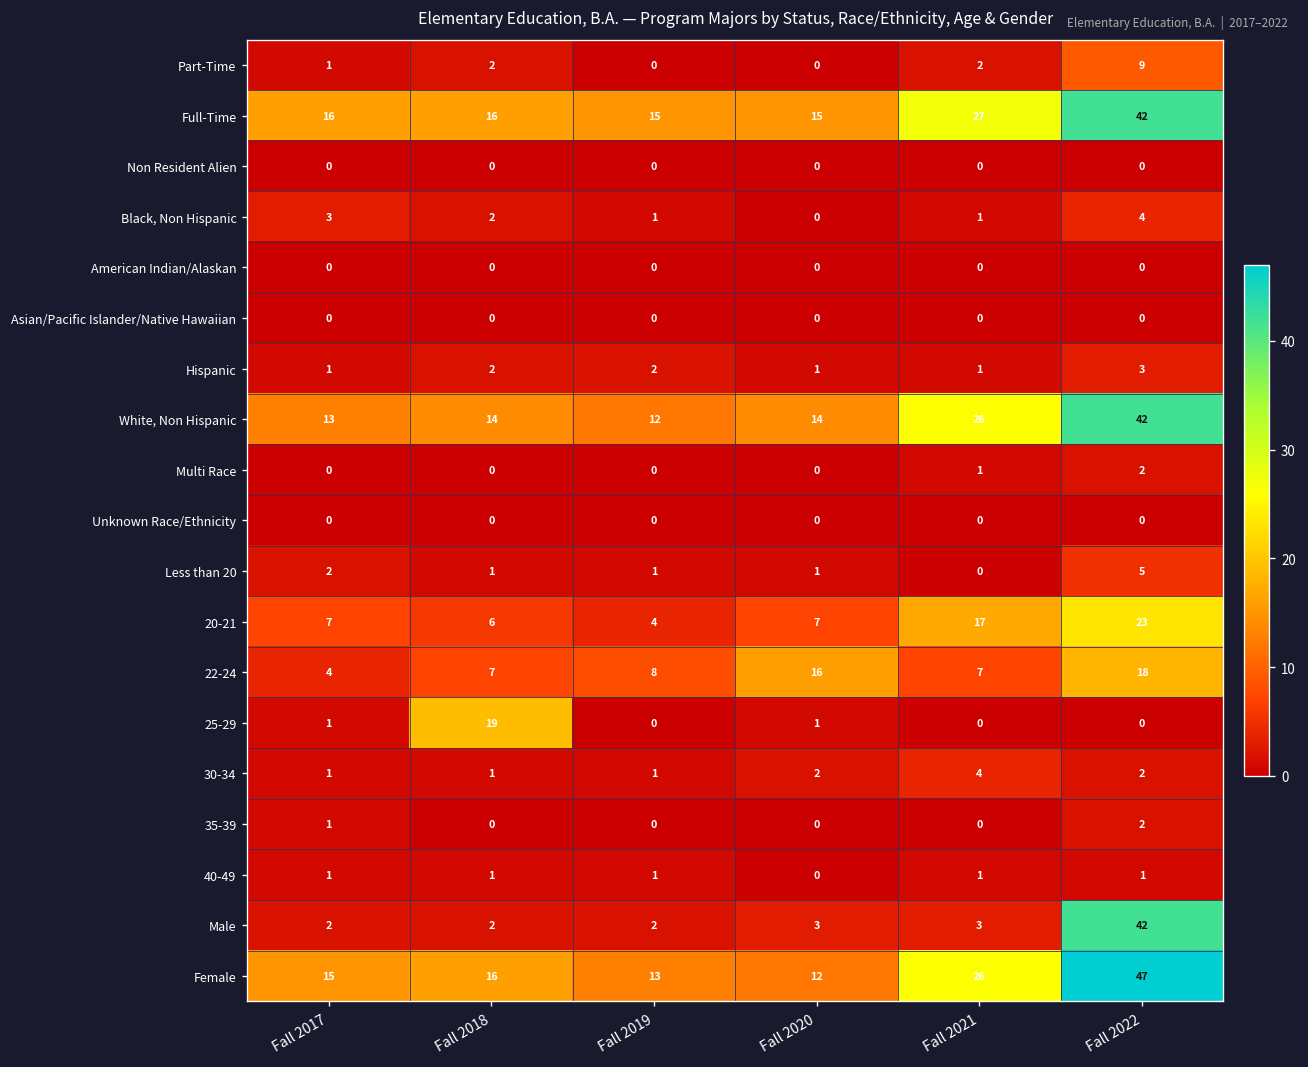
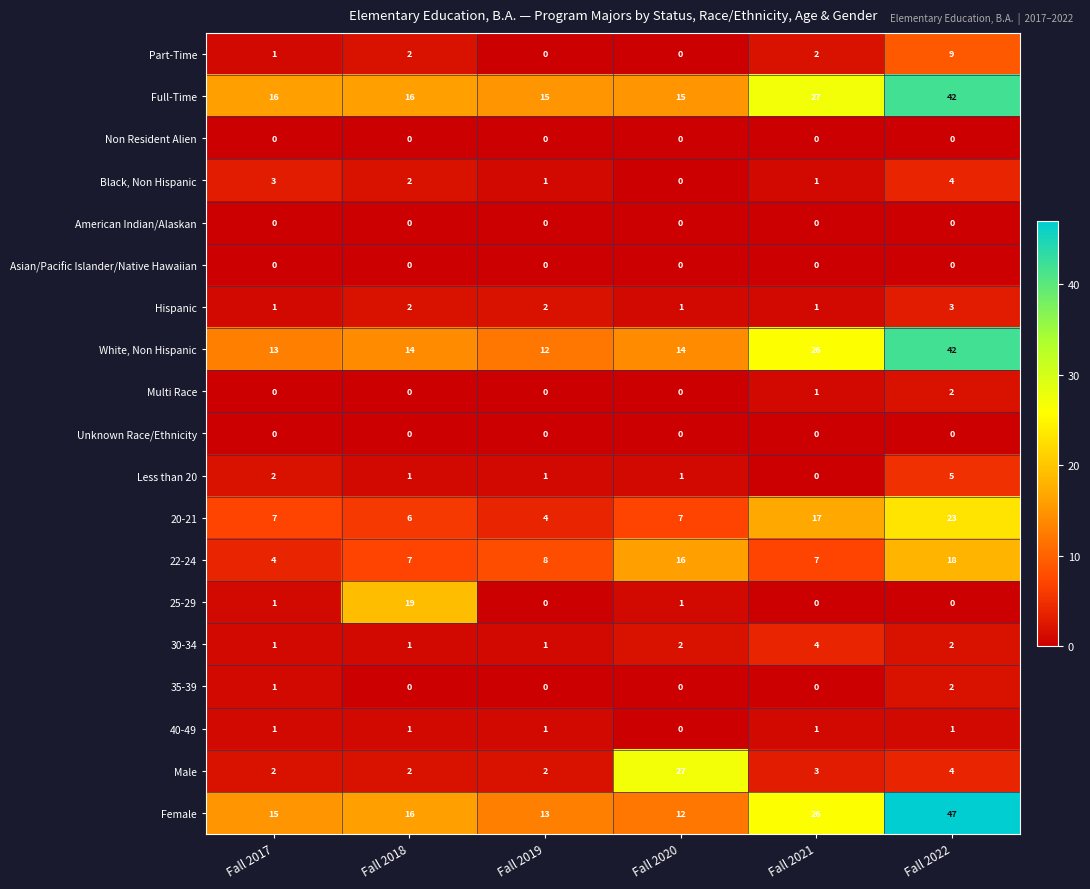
  {
    "Part-Time": {
      "Fall 2017": 1,
      "Fall 2018": 2,
      "Fall 2019": 0,
      "Fall 2020": 0,
      "Fall 2021": 2,
      "Fall 2022": 9
    },
    "Full-Time": {
      "Fall 2017": 16,
      "Fall 2018": 16,
      "Fall 2019": 15,
      "Fall 2020": 15,
      "Fall 2021": 27,
      "Fall 2022": 42
    },
    "Non Resident Alien": {
      "Fall 2017": 0,
      "Fall 2018": 0,
      "Fall 2019": 0,
      "Fall 2020": 0,
      "Fall 2021": 0,
      "Fall 2022": 0
    },
    "Black, Non Hispanic": {
      "Fall 2017": 3,
      "Fall 2018": 2,
      "Fall 2019": 1,
      "Fall 2020": 0,
      "Fall 2021": 1,
      "Fall 2022": 4
    },
    "American Indian/Alaskan": {
      "Fall 2017": 0,
      "Fall 2018": 0,
      "Fall 2019": 0,
      "Fall 2020": 0,
      "Fall 2021": 0,
      "Fall 2022": 0
    },
    "Asian/Pacific Islander/Native Hawaiian": {
      "Fall 2017": 0,
      "Fall 2018": 0,
      "Fall 2019": 0,
      "Fall 2020": 0,
      "Fall 2021": 0,
      "Fall 2022": 0
    },
    "Hispanic": {
      "Fall 2017": 1,
      "Fall 2018": 2,
      "Fall 2019": 2,
      "Fall 2020": 1,
      "Fall 2021": 1,
      "Fall 2022": 3
    },
    "White, Non Hispanic": {
      "Fall 2017": 13,
      "Fall 2018": 14,
      "Fall 2019": 12,
      "Fall 2020": 14,
      "Fall 2021": 26,
      "Fall 2022": 42
    },
    "Multi Race": {
      "Fall 2017": 0,
      "Fall 2018": 0,
      "Fall 2019": 0,
      "Fall 2020": 0,
      "Fall 2021": 1,
      "Fall 2022": 2
    },
    "Unknown Race/Ethnicity": {
      "Fall 2017": 0,
      "Fall 2018": 0,
      "Fall 2019": 0,
      "Fall 2020": 0,
      "Fall 2021": 0,
      "Fall 2022": 0
    },
    "Less than 20": {
      "Fall 2017": 2,
      "Fall 2018": 1,
      "Fall 2019": 1,
      "Fall 2020": 1,
      "Fall 2021": 0,
      "Fall 2022": 5
    },
    "20-21": {
      "Fall 2017": 7,
      "Fall 2018": 6,
      "Fall 2019": 4,
      "Fall 2020": 7,
      "Fall 2021": 17,
      "Fall 2022": 23
    },
    "22-24": {
      "Fall 2017": 4,
      "Fall 2018": 7,
      "Fall 2019": 8,
      "Fall 2020": 16,
      "Fall 2021": 7,
      "Fall 2022": 18
    },
    "25-29": {
      "Fall 2017": 1,
      "Fall 2018": 19,
      "Fall 2019": 0,
      "Fall 2020": 1,
      "Fall 2021": 0,
      "Fall 2022": 0
    },
    "30-34": {
      "Fall 2017": 1,
      "Fall 2018": 1,
      "Fall 2019": 1,
      "Fall 2020": 2,
      "Fall 2021": 4,
      "Fall 2022": 2
    },
    "35-39": {
      "Fall 2017": 1,
      "Fall 2018": 0,
      "Fall 2019": 0,
      "Fall 2020": 0,
      "Fall 2021": 0,
      "Fall 2022": 2
    },
    "40-49": {
      "Fall 2017": 1,
      "Fall 2018": 1,
      "Fall 2019": 1,
      "Fall 2020": 0,
      "Fall 2021": 1,
      "Fall 2022": 1
    },
    "Male": {
      "Fall 2017": 2,
      "Fall 2018": 2,
      "Fall 2019": 2,
-     "Fall 2020": 3,
+     "Fall 2020": 27,
      "Fall 2021": 3,
-     "Fall 2022": 42
+     "Fall 2022": 4
    },
    "Female": {
      "Fall 2017": 15,
      "Fall 2018": 16,
      "Fall 2019": 13,
      "Fall 2020": 12,
      "Fall 2021": 26,
      "Fall 2022": 47
    }
  }
